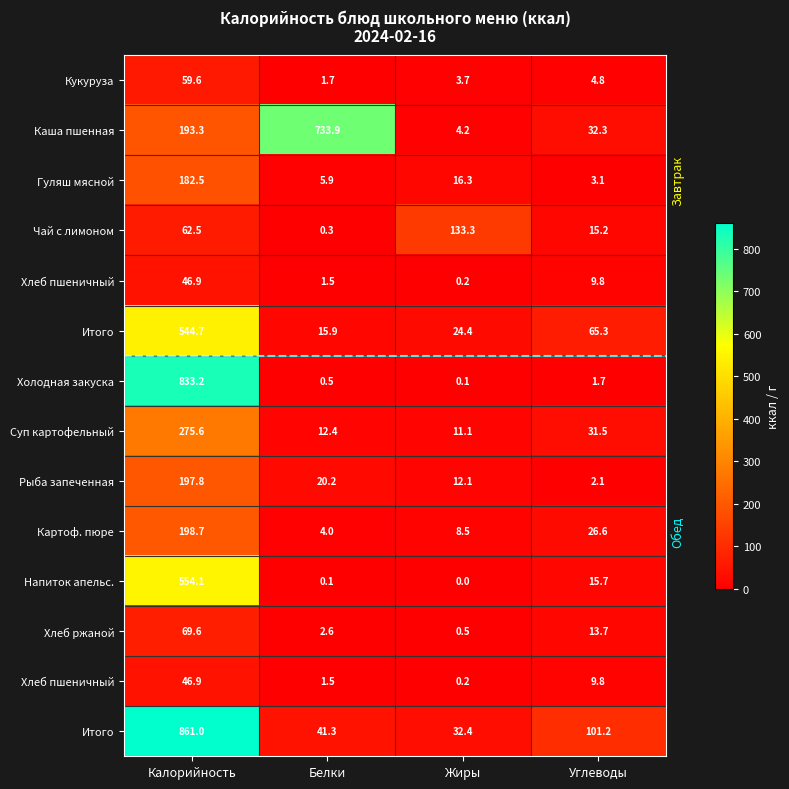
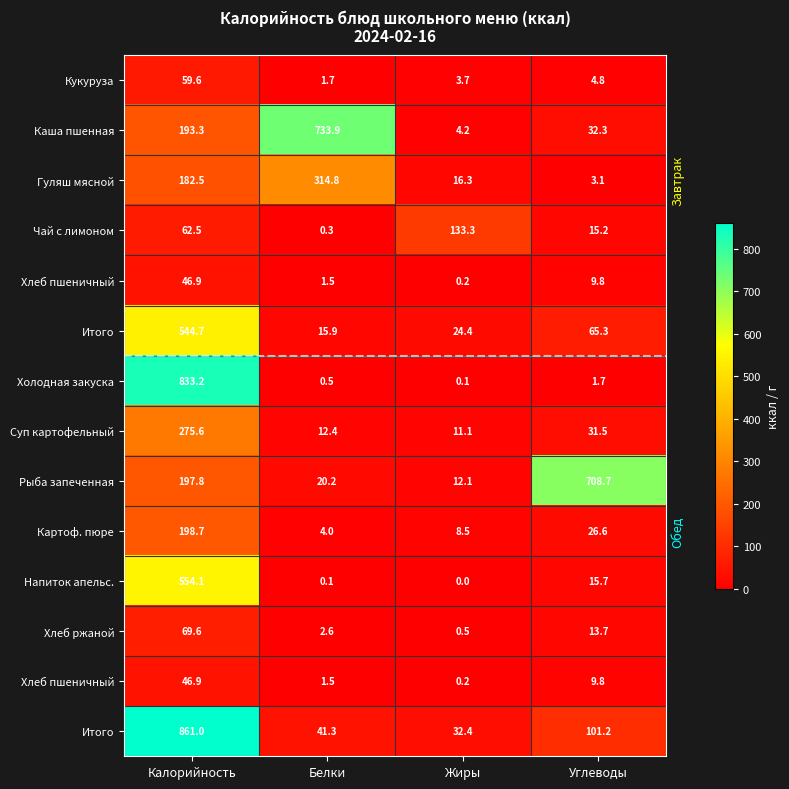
  {
    "Кукуруза": {
      "Калорийность": 59.6,
      "Белки": 1.7,
      "Жиры": 3.7,
      "Углеводы": 4.8
    },
    "Каша пшенная": {
      "Калорийность": 193.3,
      "Белки": 733.9,
      "Жиры": 4.2,
      "Углеводы": 32.3
    },
    "Гуляш мясной": {
      "Калорийность": 182.5,
-     "Белки": 5.9,
+     "Белки": 314.8,
      "Жиры": 16.3,
      "Углеводы": 3.1
    },
    "Чай с лимоном": {
      "Калорийность": 62.5,
      "Белки": 0.3,
      "Жиры": 133.3,
      "Углеводы": 15.2
    },
    "Холодная закуска": {
      "Калорийность": 833.2,
      "Белки": 0.5,
      "Жиры": 0.1,
      "Углеводы": 1.7
    },
    "Суп картофельный": {
      "Калорийность": 275.6,
      "Белки": 12.4,
      "Жиры": 11.1,
      "Углеводы": 31.5
    },
    "Рыба запеченная": {
      "Калорийность": 197.8,
      "Белки": 20.2,
      "Жиры": 12.1,
-     "Углеводы": 2.1
+     "Углеводы": 708.7
    },
    "Картоф. пюре": {
      "Калорийность": 198.7,
      "Белки": 4.0,
      "Жиры": 8.5,
      "Углеводы": 26.6
    },
    "Напиток апельс.": {
      "Калорийность": 554.1,
      "Белки": 0.1,
      "Жиры": 0.0,
      "Углеводы": 15.7
    },
    "Хлеб ржаной": {
      "Калорийность": 69.6,
      "Белки": 2.6,
      "Жиры": 0.5,
      "Углеводы": 13.7
    }
  }
